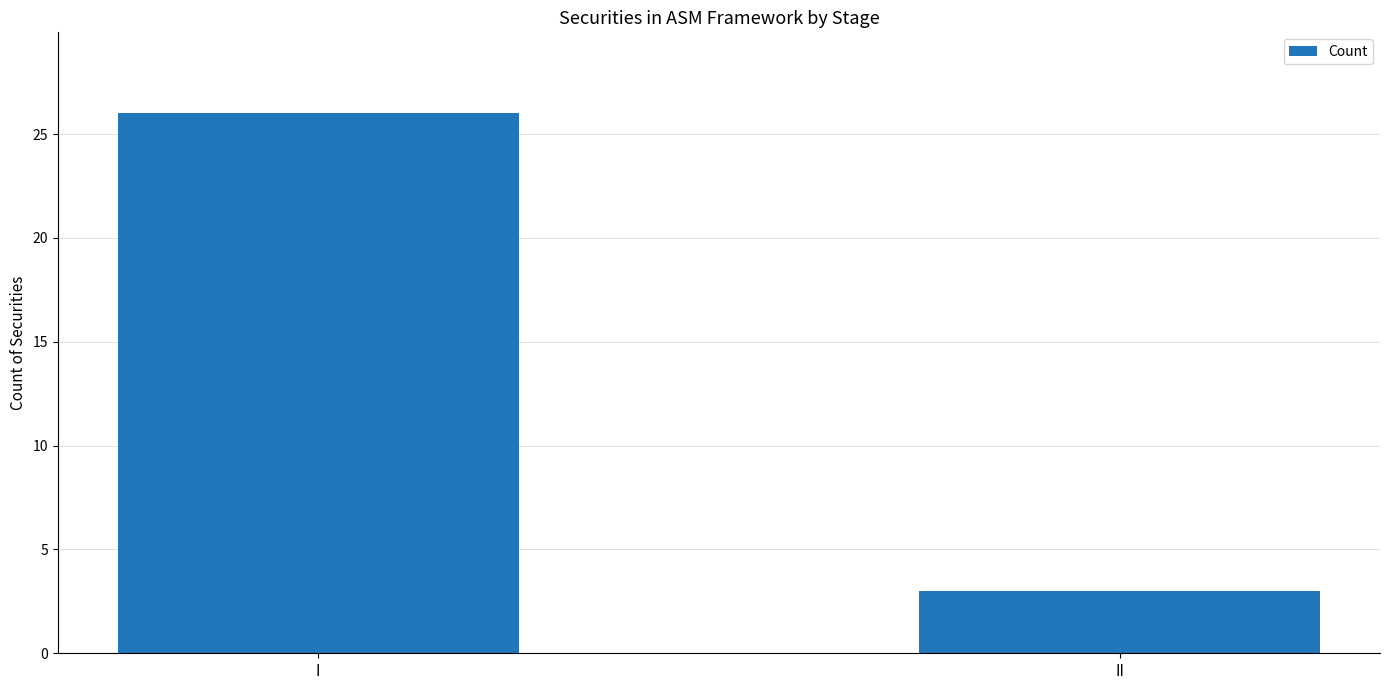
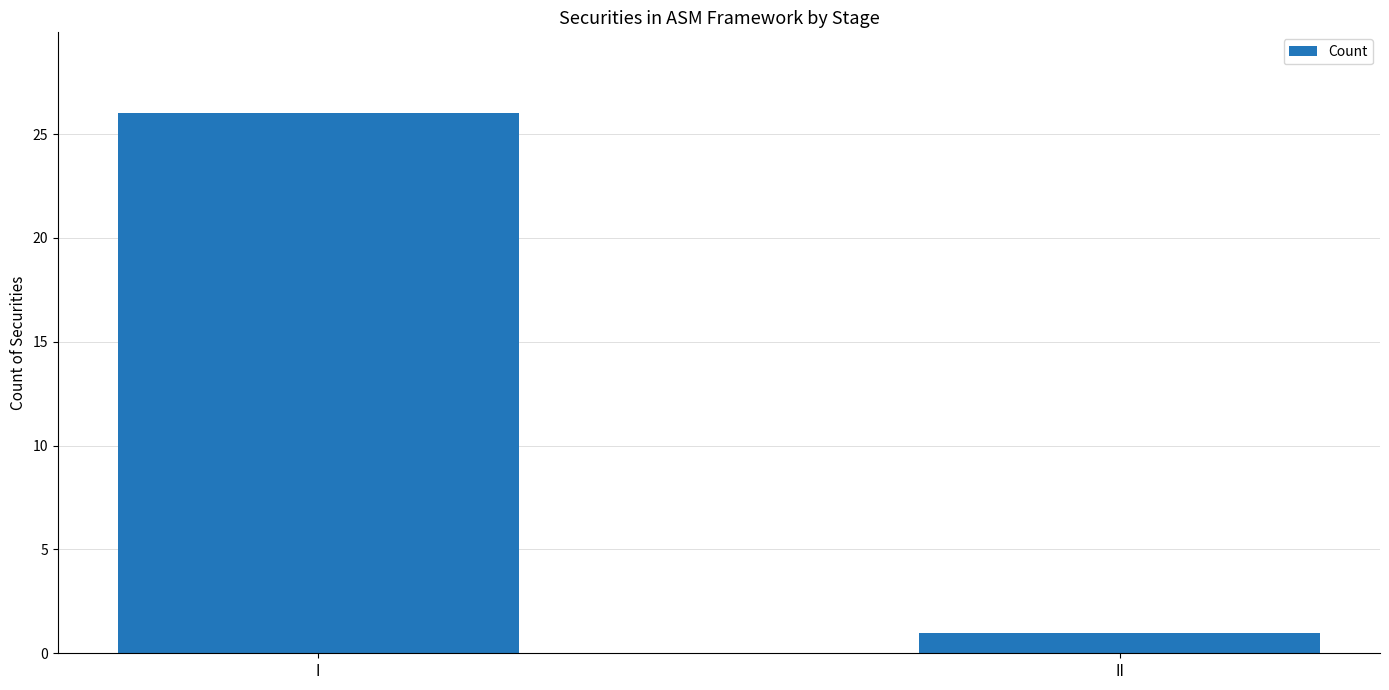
  {
    "I": 26,
-   "II": 3
+   "II": 1
  }
